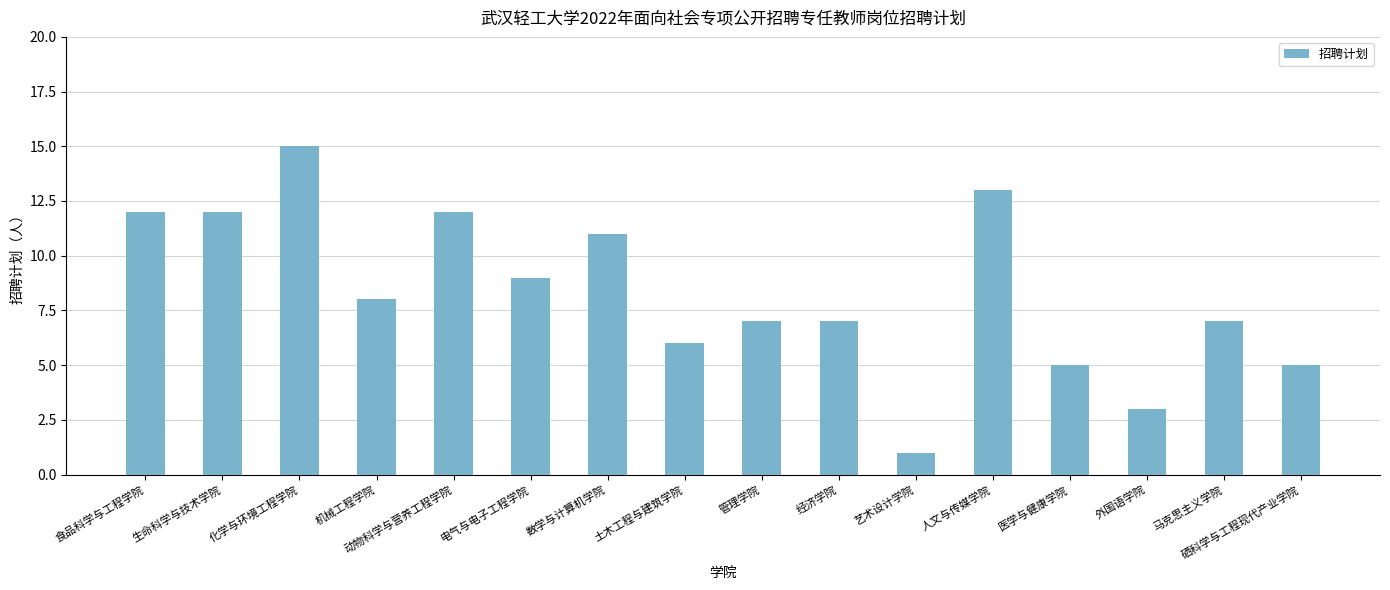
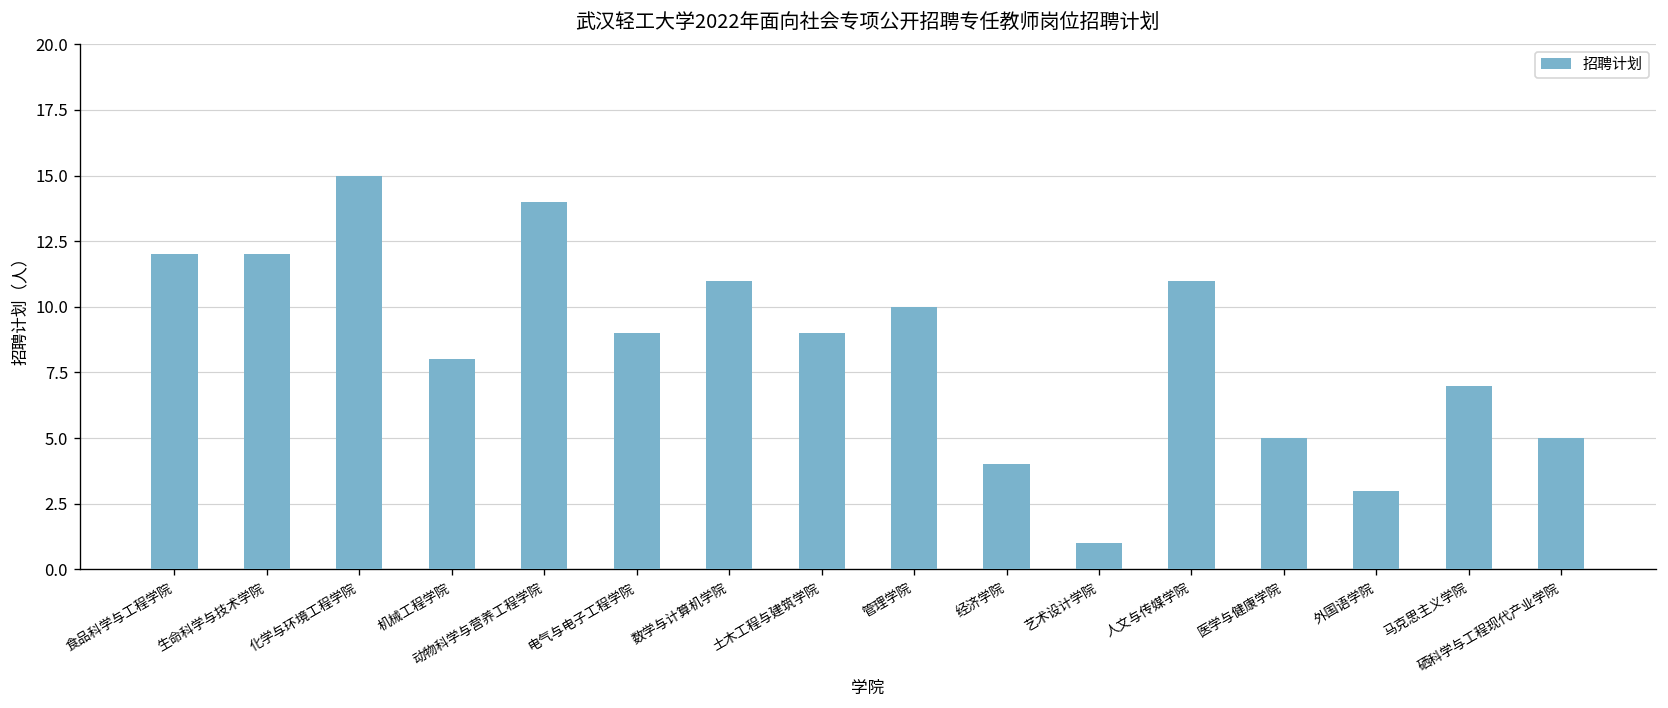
  {
    "食品科学与工程学院": 12,
    "生命科学与技术学院": 12,
    "化学与环境工程学院": 15,
    "机械工程学院": 8,
-   "动物科学与营养工程学院": 12,
+   "动物科学与营养工程学院": 14,
    "电气与电子工程学院": 9,
    "数学与计算机学院": 11,
-   "土木工程与建筑学院": 6,
-   "管理学院": 7,
-   "经济学院": 7,
+   "土木工程与建筑学院": 9,
+   "管理学院": 10,
+   "经济学院": 4,
    "艺术设计学院": 1,
-   "人文与传媒学院": 13,
+   "人文与传媒学院": 11,
    "医学与健康学院": 5,
    "外国语学院": 3,
    "马克思主义学院": 7,
    "硒科学与工程现代产业学院": 5
  }
